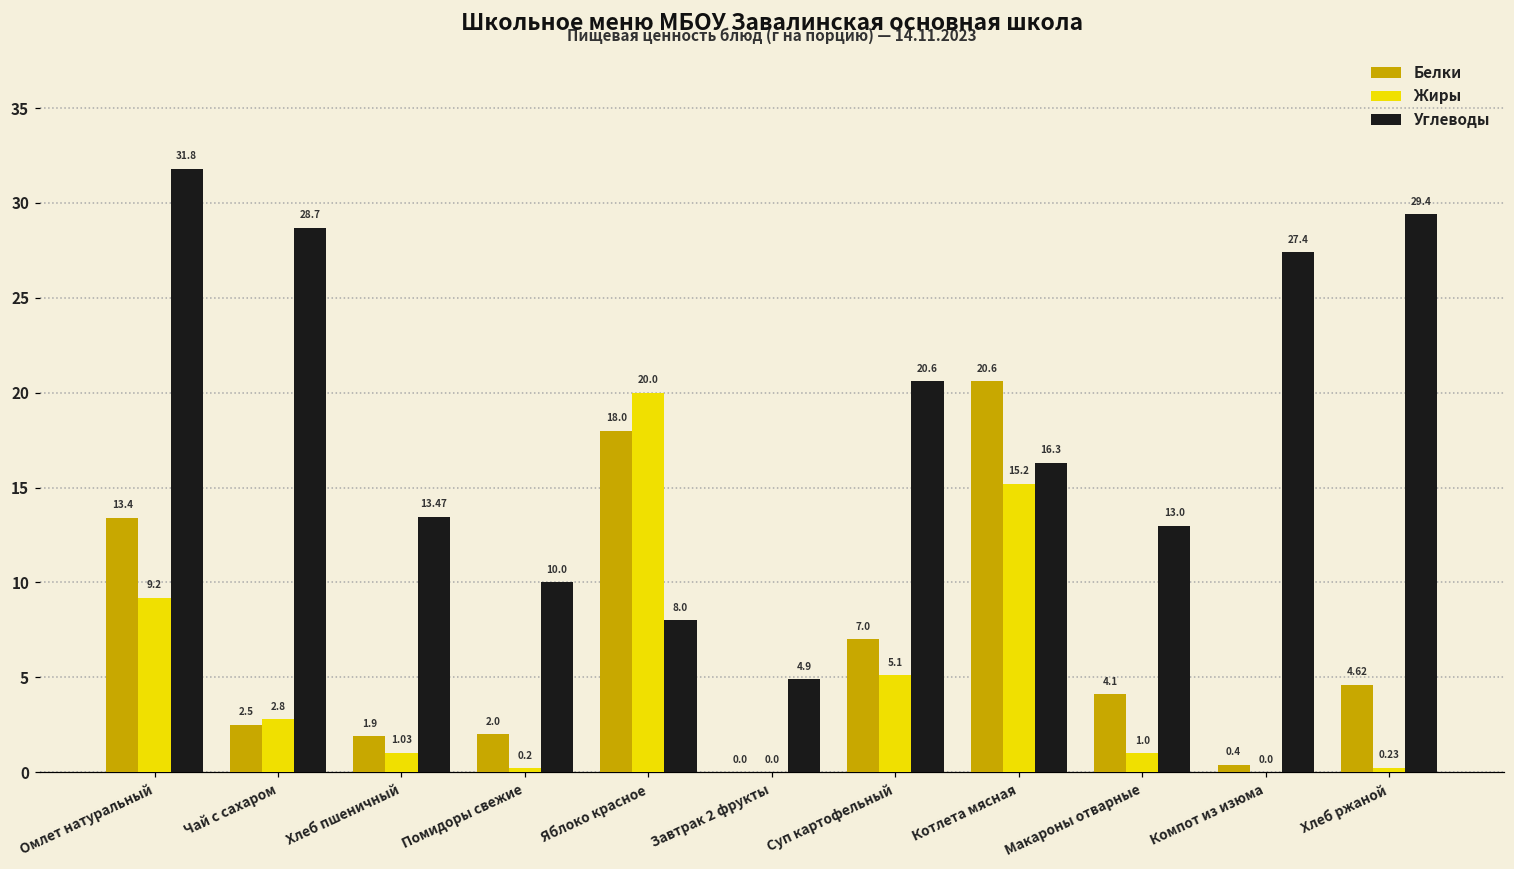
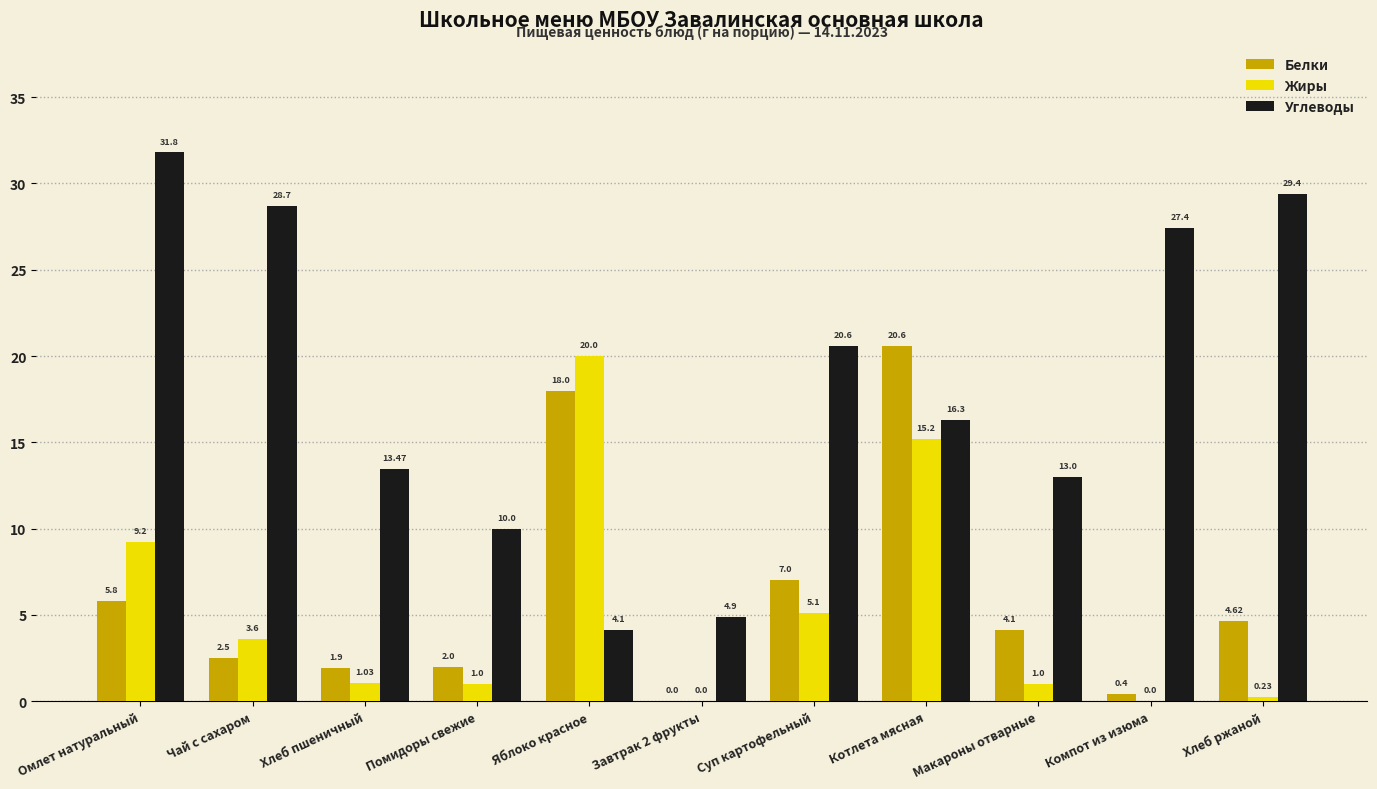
  {
    "Белки": {
-     "Омлет натуральный": 13.4,
+     "Омлет натуральный": 5.8,
      "Чай с сахаром": 2.5,
      "Хлеб пшеничный": 1.9,
      "Помидоры свежие": 2.0,
      "Яблоко красное": 18.0,
      "Завтрак 2 фрукты": 0.0,
      "Суп картофельный": 7.0,
      "Котлета мясная": 20.6,
      "Макароны отварные": 4.1,
      "Компот из изюма": 0.4,
      "Хлеб ржаной": 4.62
    },
    "Жиры": {
      "Омлет натуральный": 9.2,
-     "Чай с сахаром": 2.8,
+     "Чай с сахаром": 3.6,
      "Хлеб пшеничный": 1.03,
-     "Помидоры свежие": 0.2,
+     "Помидоры свежие": 1.0,
      "Яблоко красное": 20.0,
      "Завтрак 2 фрукты": 0.0,
      "Суп картофельный": 5.1,
      "Котлета мясная": 15.2,
      "Макароны отварные": 1.0,
      "Компот из изюма": 0.0,
      "Хлеб ржаной": 0.23
    },
    "Углеводы": {
      "Омлет натуральный": 31.8,
      "Чай с сахаром": 28.7,
      "Хлеб пшеничный": 13.47,
      "Помидоры свежие": 10.0,
-     "Яблоко красное": 8.0,
+     "Яблоко красное": 4.1,
      "Завтрак 2 фрукты": 4.9,
      "Суп картофельный": 20.6,
      "Котлета мясная": 16.3,
      "Макароны отварные": 13.0,
      "Компот из изюма": 27.4,
      "Хлеб ржаной": 29.4
    }
  }
